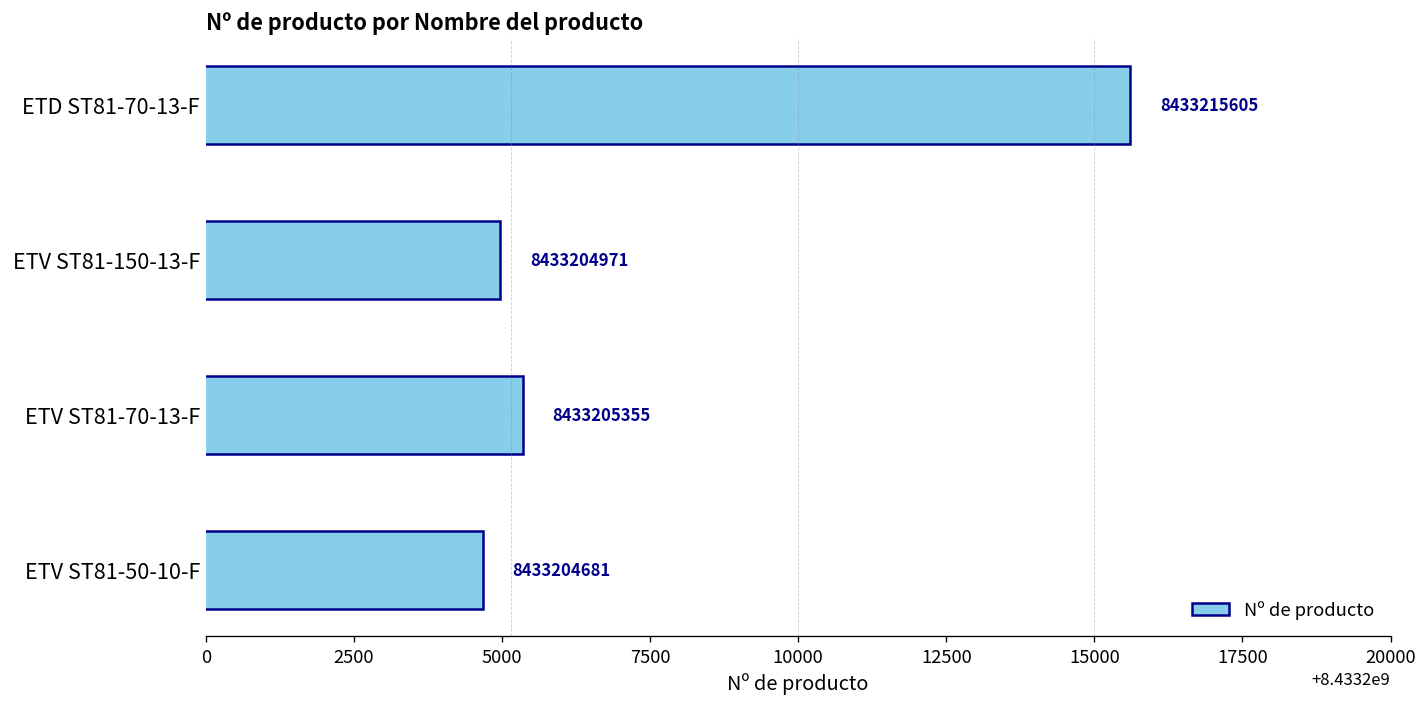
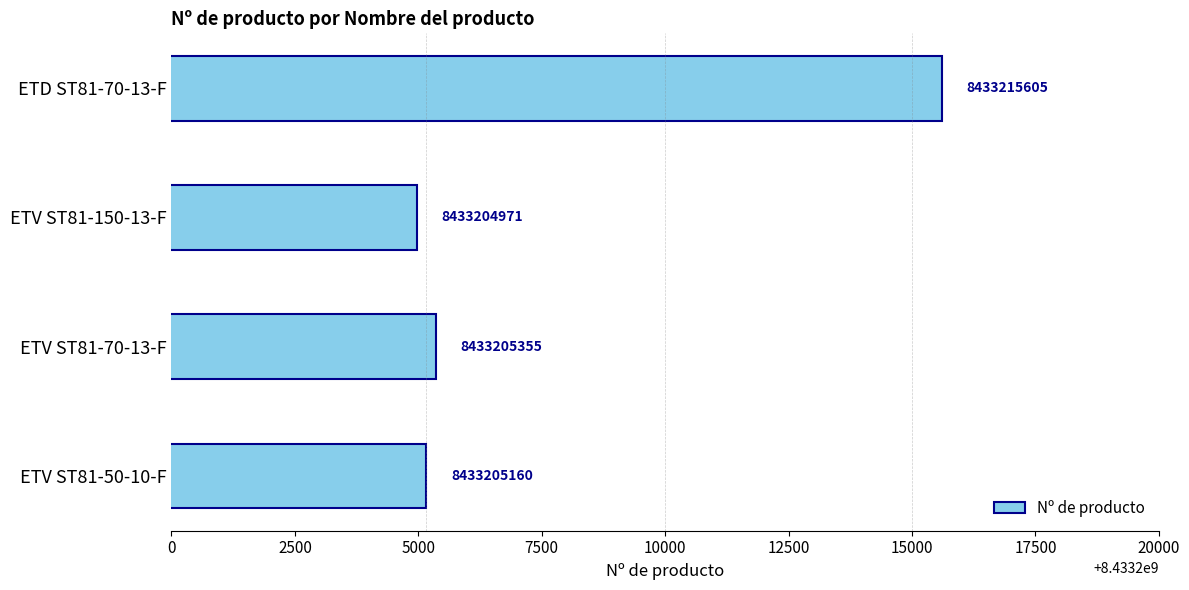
  {
    "ETD ST81-70-13-F": 8433215605,
    "ETV ST81-150-13-F": 8433204971,
    "ETV ST81-70-13-F": 8433205355,
-   "ETV ST81-50-10-F": 8433204681
+   "ETV ST81-50-10-F": 8433205160
  }
